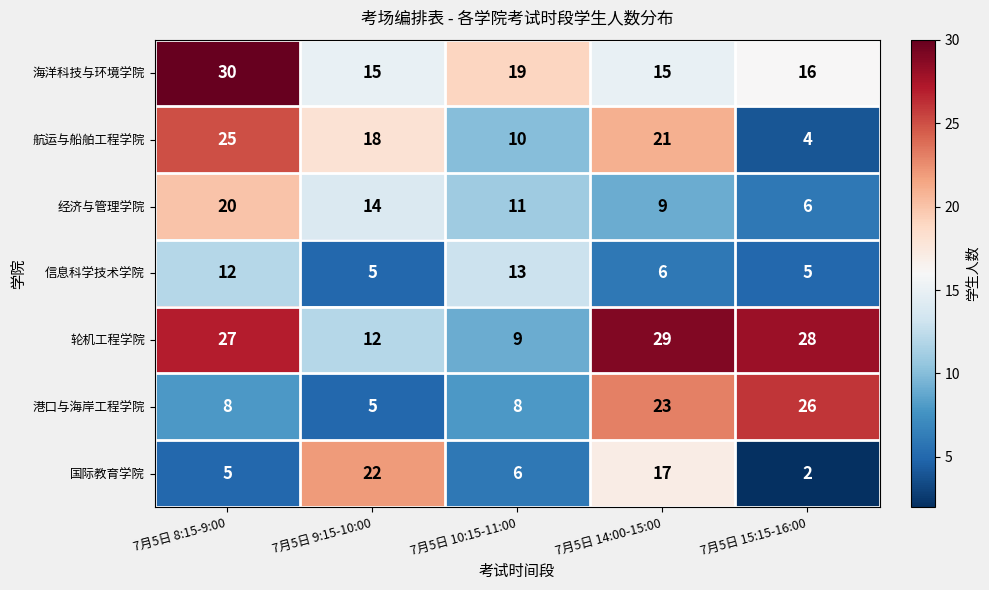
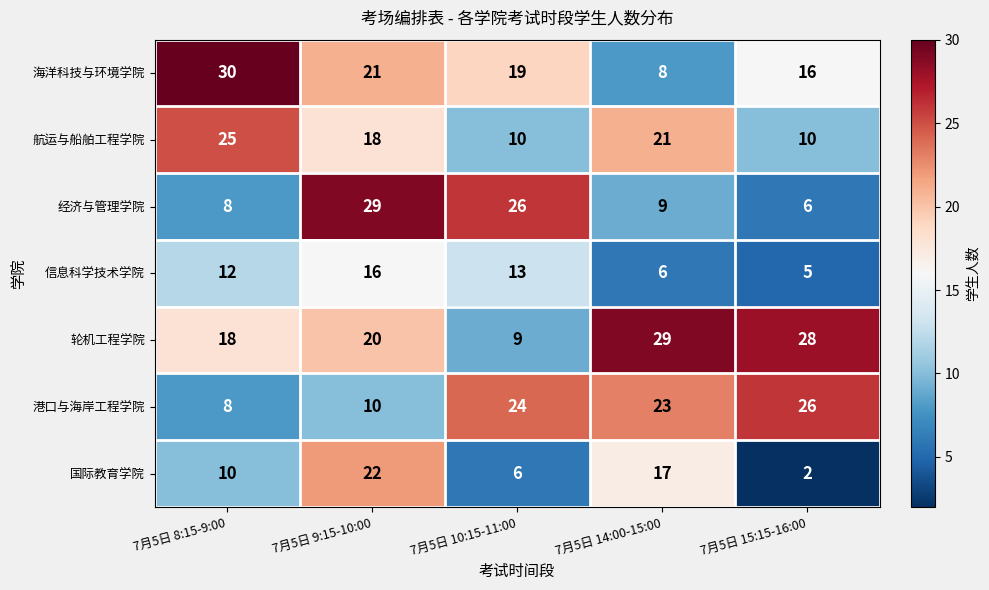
  {
    "海洋科技与环境学院": {
      "7月5日 8:15-9:00": 30,
-     "7月5日 9:15-10:00": 15,
+     "7月5日 9:15-10:00": 21,
      "7月5日 10:15-11:00": 19,
-     "7月5日 14:00-15:00": 15,
+     "7月5日 14:00-15:00": 8,
      "7月5日 15:15-16:00": 16
    },
    "航运与船舶工程学院": {
      "7月5日 8:15-9:00": 25,
      "7月5日 9:15-10:00": 18,
      "7月5日 10:15-11:00": 10,
      "7月5日 14:00-15:00": 21,
-     "7月5日 15:15-16:00": 4
+     "7月5日 15:15-16:00": 10
    },
    "经济与管理学院": {
-     "7月5日 8:15-9:00": 20,
-     "7月5日 9:15-10:00": 14,
-     "7月5日 10:15-11:00": 11,
+     "7月5日 8:15-9:00": 8,
+     "7月5日 9:15-10:00": 29,
+     "7月5日 10:15-11:00": 26,
      "7月5日 14:00-15:00": 9,
      "7月5日 15:15-16:00": 6
    },
    "信息科学技术学院": {
      "7月5日 8:15-9:00": 12,
-     "7月5日 9:15-10:00": 5,
+     "7月5日 9:15-10:00": 16,
      "7月5日 10:15-11:00": 13,
      "7月5日 14:00-15:00": 6,
      "7月5日 15:15-16:00": 5
    },
    "轮机工程学院": {
-     "7月5日 8:15-9:00": 27,
-     "7月5日 9:15-10:00": 12,
+     "7月5日 8:15-9:00": 18,
+     "7月5日 9:15-10:00": 20,
      "7月5日 10:15-11:00": 9,
      "7月5日 14:00-15:00": 29,
      "7月5日 15:15-16:00": 28
    },
    "港口与海岸工程学院": {
      "7月5日 8:15-9:00": 8,
-     "7月5日 9:15-10:00": 5,
-     "7月5日 10:15-11:00": 8,
+     "7月5日 9:15-10:00": 10,
+     "7月5日 10:15-11:00": 24,
      "7月5日 14:00-15:00": 23,
      "7月5日 15:15-16:00": 26
    },
    "国际教育学院": {
-     "7月5日 8:15-9:00": 5,
+     "7月5日 8:15-9:00": 10,
      "7月5日 9:15-10:00": 22,
      "7月5日 10:15-11:00": 6,
      "7月5日 14:00-15:00": 17,
      "7月5日 15:15-16:00": 2
    }
  }
